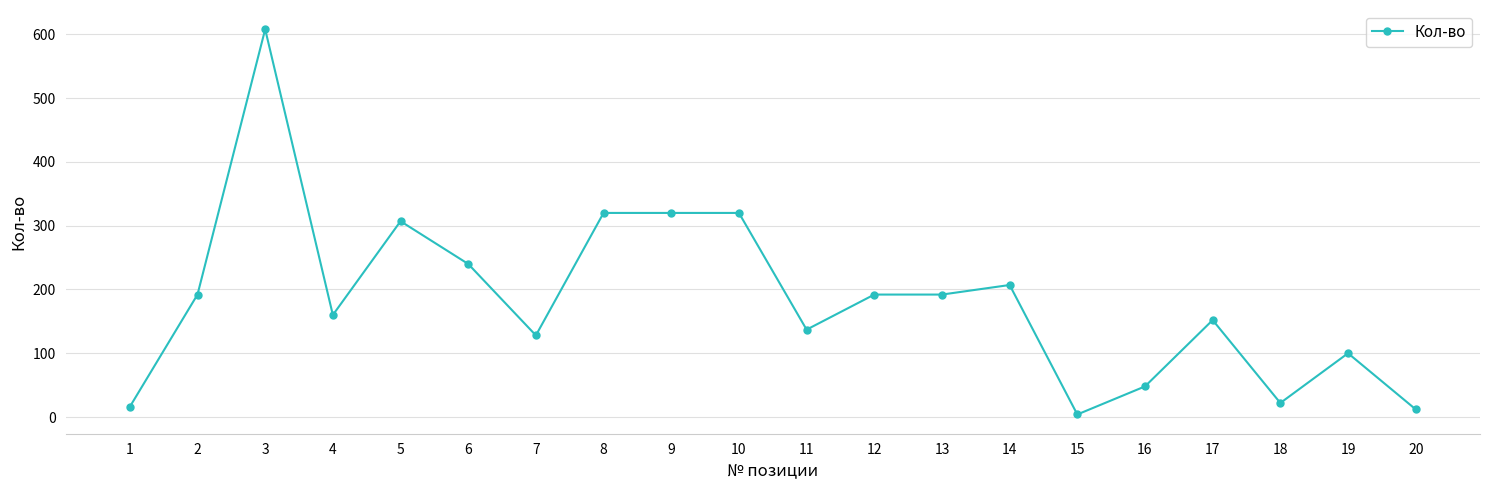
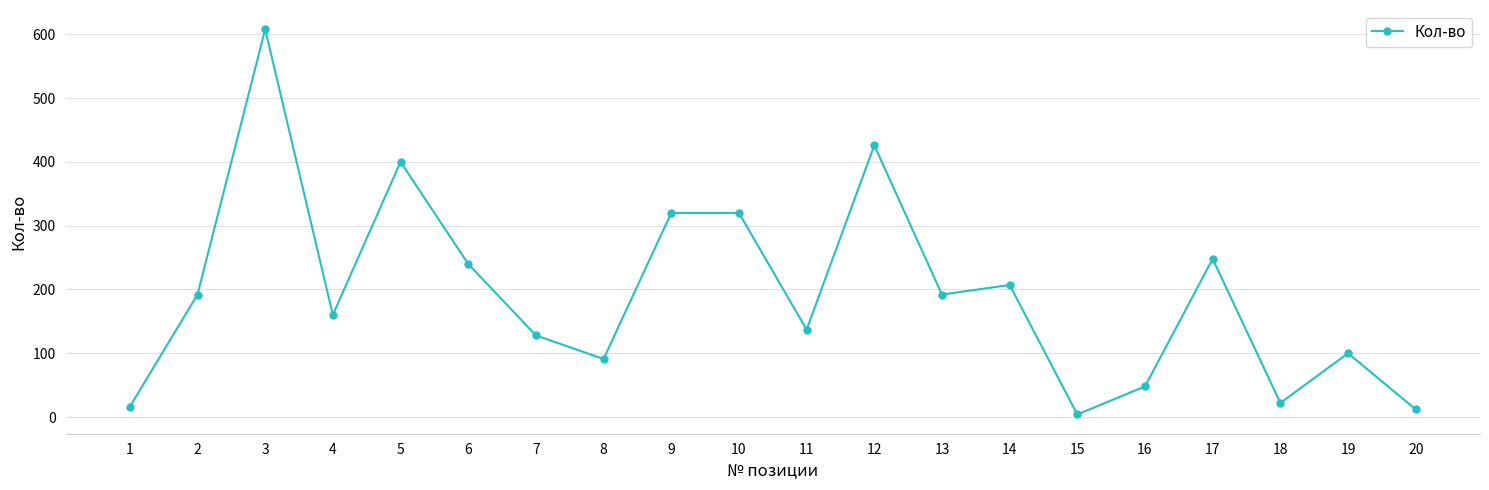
  {
    "1": 20,
    "2": 190,
    "3": 610,
    "4": 160,
-   "5": 310,
+   "5": 400,
    "6": 240,
    "7": 130,
-   "8": 320,
+   "8": 90,
    "9": 320,
    "10": 320,
    "11": 140,
-   "12": 190,
+   "12": 430,
    "13": 190,
    "14": 210,
    "15": 0,
    "16": 50,
-   "17": 150,
+   "17": 250,
    "18": 20,
    "19": 100,
    "20": 10
  }
